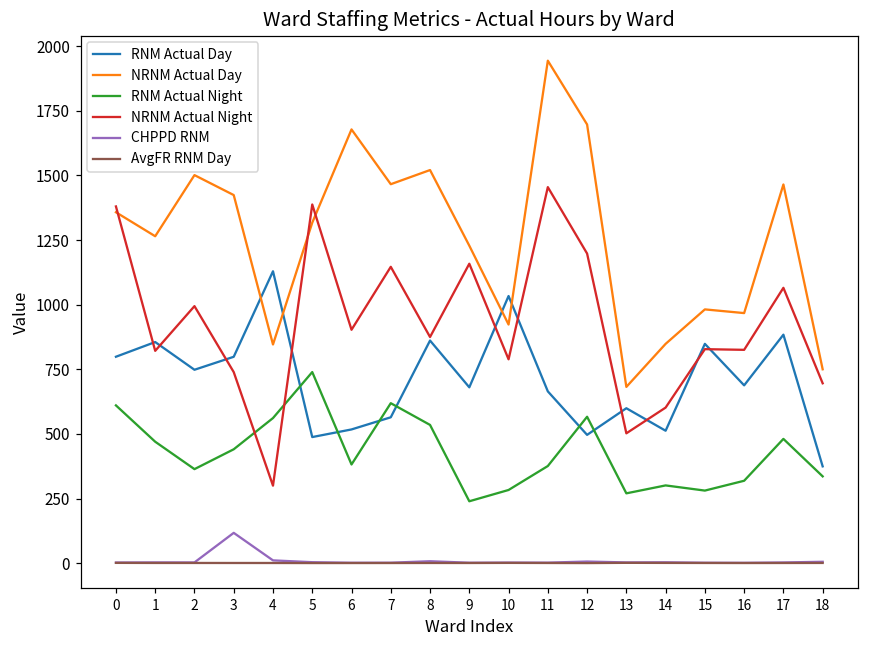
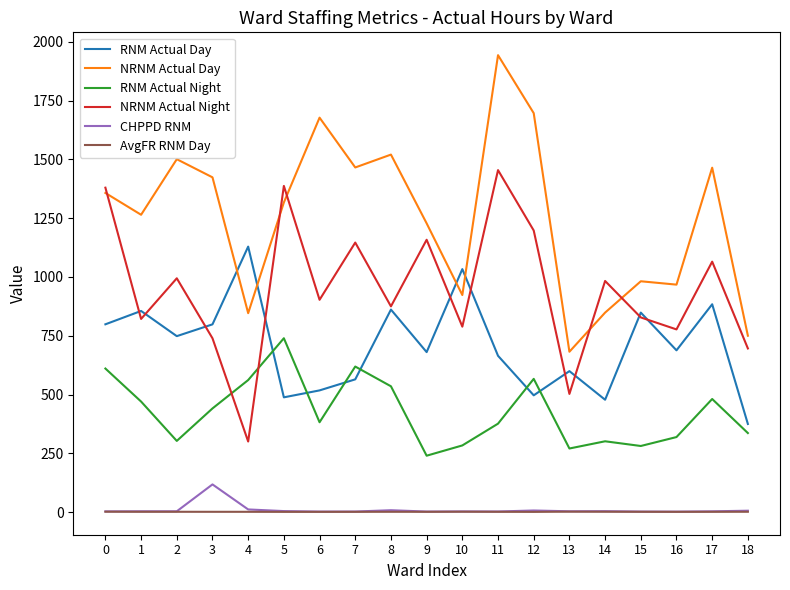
  {
    "RNM Actual Day": {
      "0": 800,
      "1": 860,
      "2": 750,
      "3": 800,
      "4": 1130,
      "5": 490,
      "6": 520,
      "7": 560,
      "8": 860,
      "9": 680,
      "10": 1030,
      "11": 660,
      "12": 500,
      "13": 600,
-     "14": 510,
+     "14": 480,
      "15": 850,
      "16": 690,
      "17": 880,
      "18": 370
    },
    "NRNM Actual Day": {
      "0": 1360,
      "1": 1260,
      "2": 1500,
      "3": 1420,
      "4": 850,
      "5": 1320,
      "6": 1680,
      "7": 1470,
      "8": 1520,
      "9": 1230,
      "10": 920,
      "11": 1940,
      "12": 1700,
      "13": 680,
      "14": 850,
      "15": 980,
      "16": 970,
      "17": 1470,
      "18": 750
    },
    "RNM Actual Night": {
      "0": 610,
      "1": 470,
-     "2": 360,
+     "2": 300,
      "3": 440,
      "4": 560,
      "5": 740,
      "6": 380,
      "7": 620,
      "8": 540,
      "9": 240,
      "10": 280,
      "11": 380,
      "12": 570,
      "13": 270,
      "14": 300,
      "15": 280,
      "16": 320,
      "17": 480,
      "18": 340
    },
    "NRNM Actual Night": {
      "0": 1380,
      "1": 820,
      "2": 990,
      "3": 740,
      "4": 300,
      "5": 1390,
      "6": 900,
      "7": 1150,
      "8": 880,
      "9": 1160,
      "10": 790,
      "11": 1450,
      "12": 1200,
      "13": 500,
-     "14": 600,
+     "14": 980,
      "15": 830,
-     "16": 830,
+     "16": 780,
      "17": 1070,
      "18": 700
    },
    "CHPPD RNM": {
      "3": 120
    },
    "AvgFR RNM Day": {
      "3": 0
    }
  }
